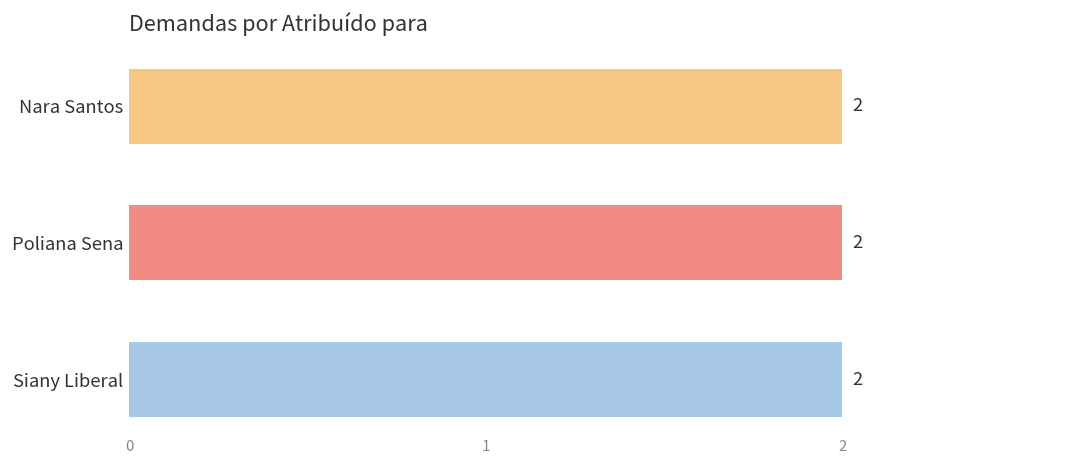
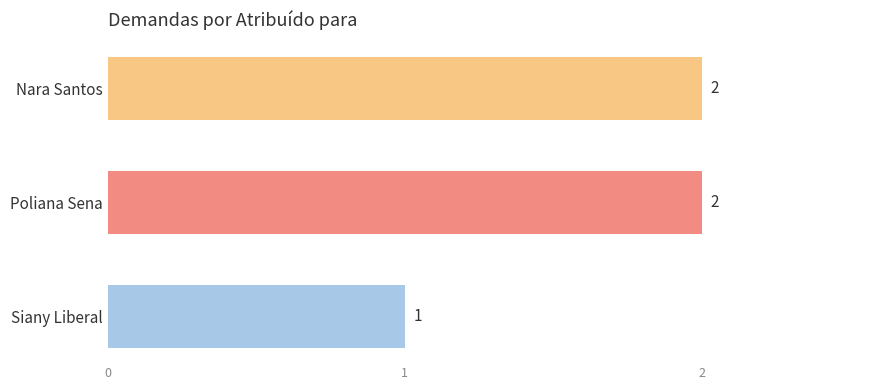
  {
    "Nara Santos": 2,
    "Poliana Sena": 2,
-   "Siany Liberal": 2
+   "Siany Liberal": 1
  }
